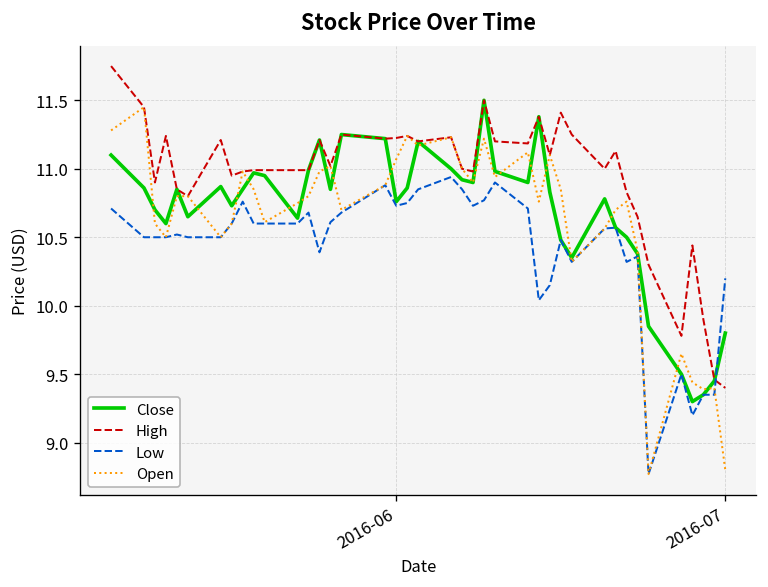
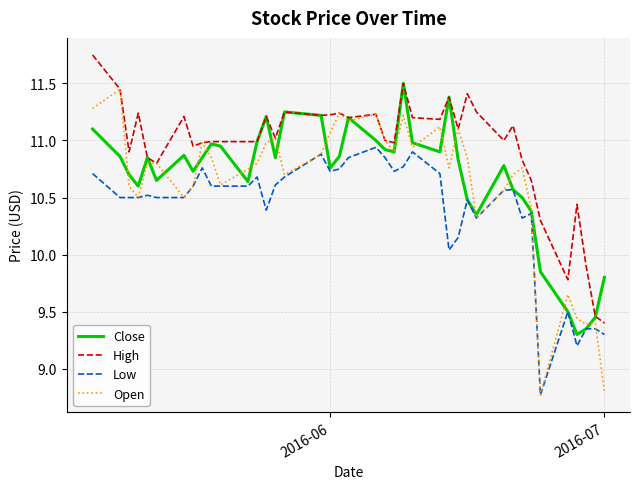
  {
    "Close": {
      "2016-06": 10.76,
      "2016-07": 9.8
    },
    "High": {
      "2016-06": 11.23,
      "2016-07": 9.4
    },
    "Low": {
      "2016-06": 10.73,
-     "2016-07": 10.2
+     "2016-07": 9.3
    },
    "Open": {
      "2016-06": 11.07,
      "2016-07": 8.8
    }
  }
